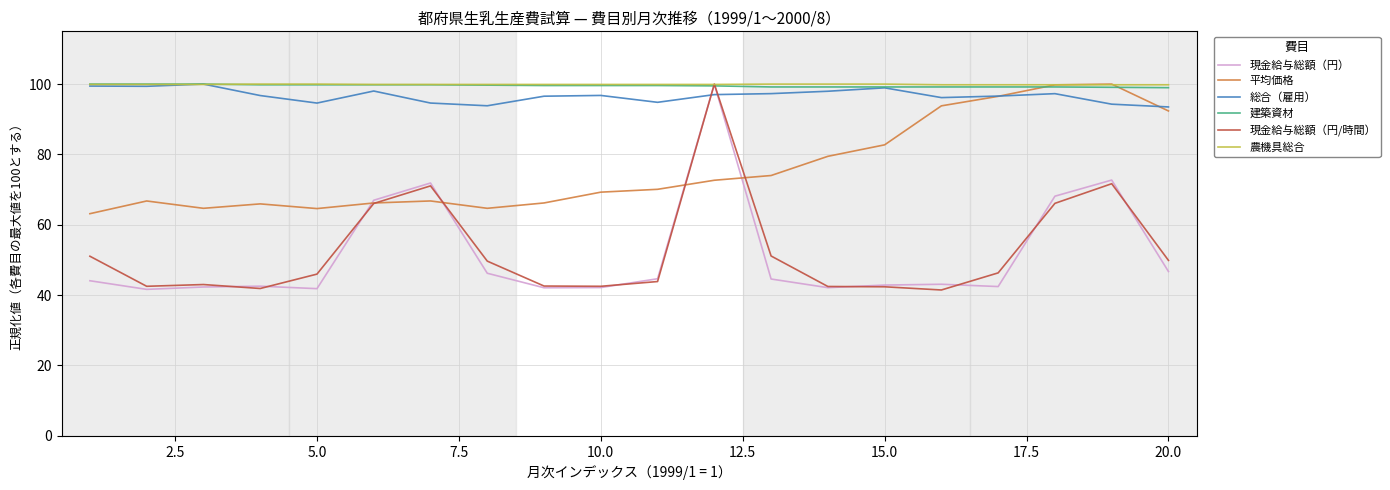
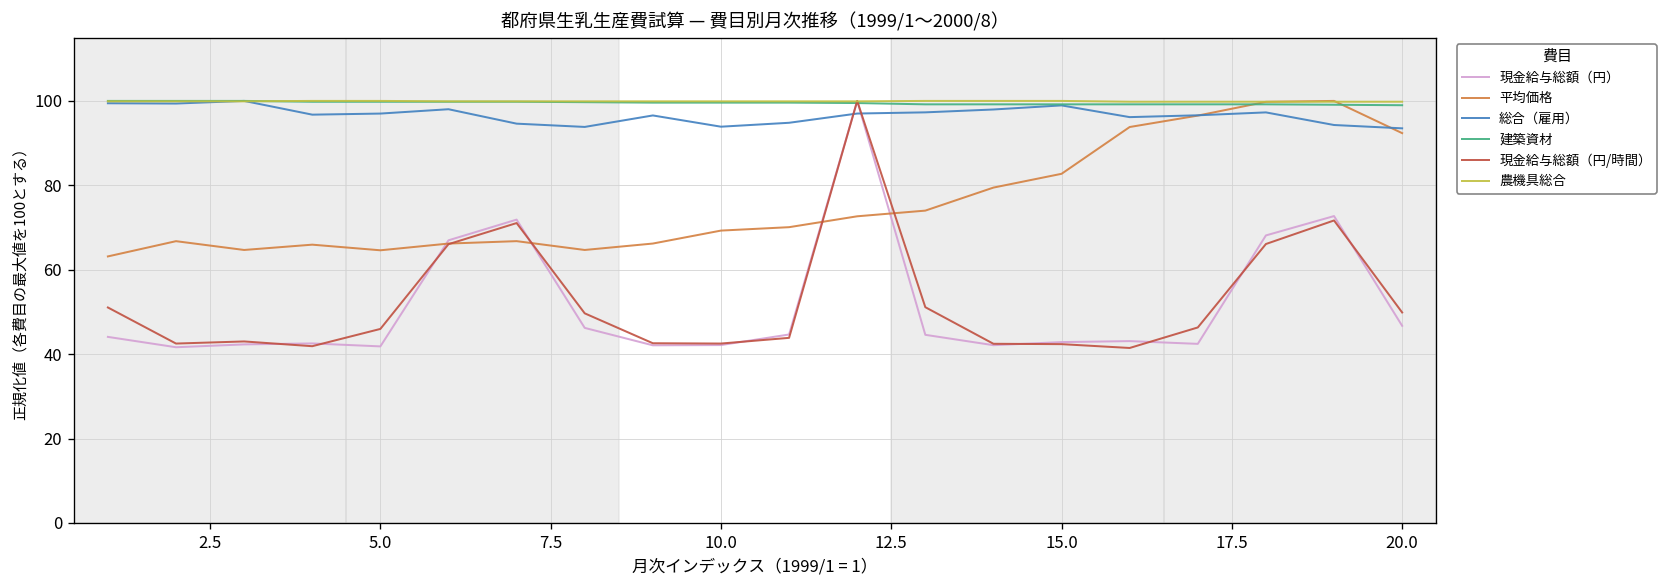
  {
    "現金給与総額（円）": {
      "5.0": 42,
      "20.0": 47
    },
    "総合（雇用）": {
-     "5.0": 95,
-     "10.0": 97,
+     "5.0": 97,
+     "10.0": 94,
      "20.0": 94
    },
    "建築資材": {
      "20.0": 99
    },
    "農機具総合": {
      "15.0": 100,
      "20.0": 100
    }
  }
